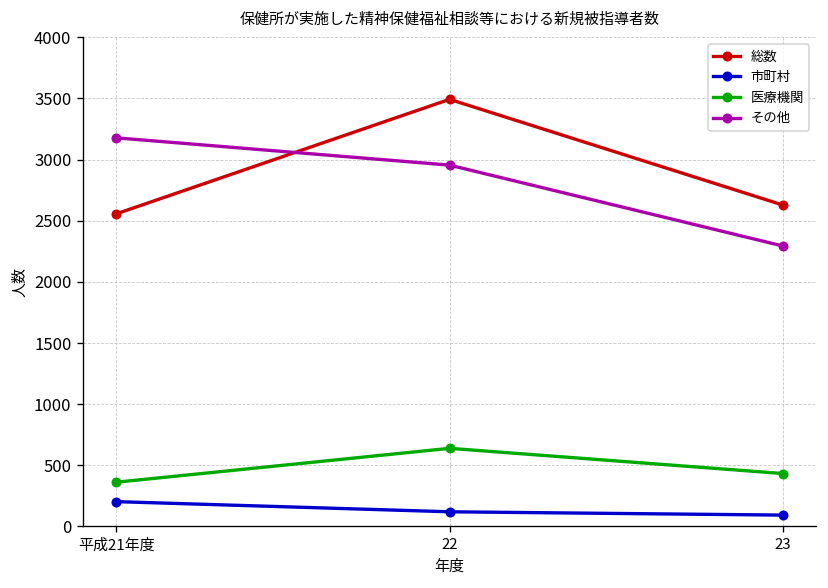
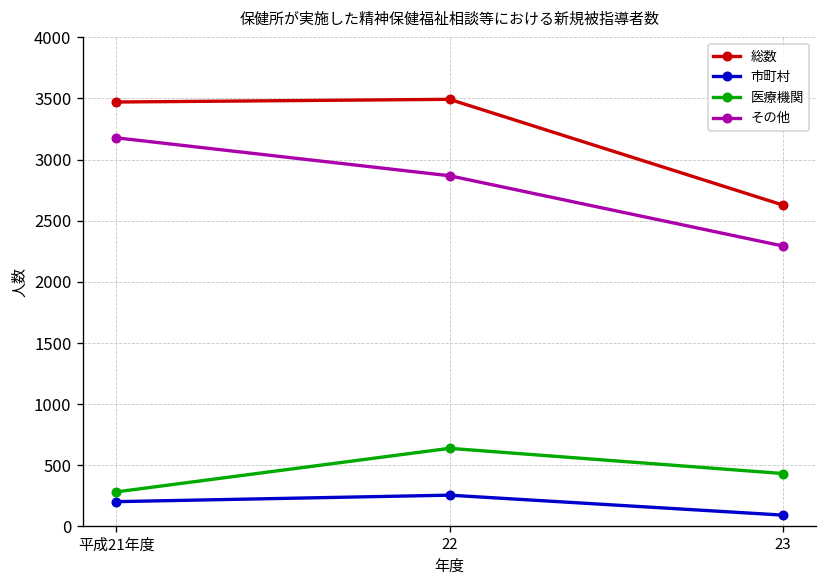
  {
    "総数": {
-     "平成21年度": 2560,
+     "平成21年度": 3470,
      "22": 3490,
      "23": 2630
    },
    "市町村": {
      "平成21年度": 200,
-     "22": 120,
+     "22": 260,
      "23": 90
    },
    "医療機関": {
-     "平成21年度": 360,
+     "平成21年度": 280,
      "22": 640,
      "23": 430
    },
    "その他": {
      "平成21年度": 3180,
-     "22": 2960,
+     "22": 2870,
      "23": 2290
    }
  }
